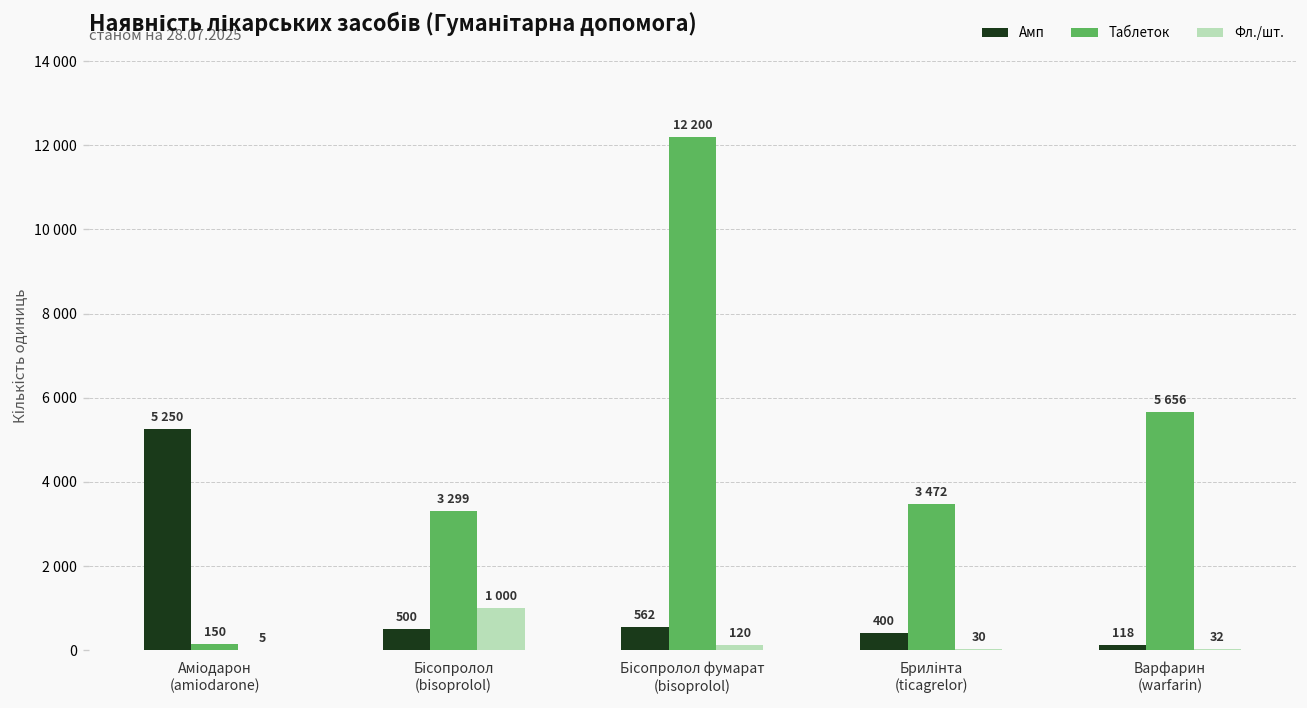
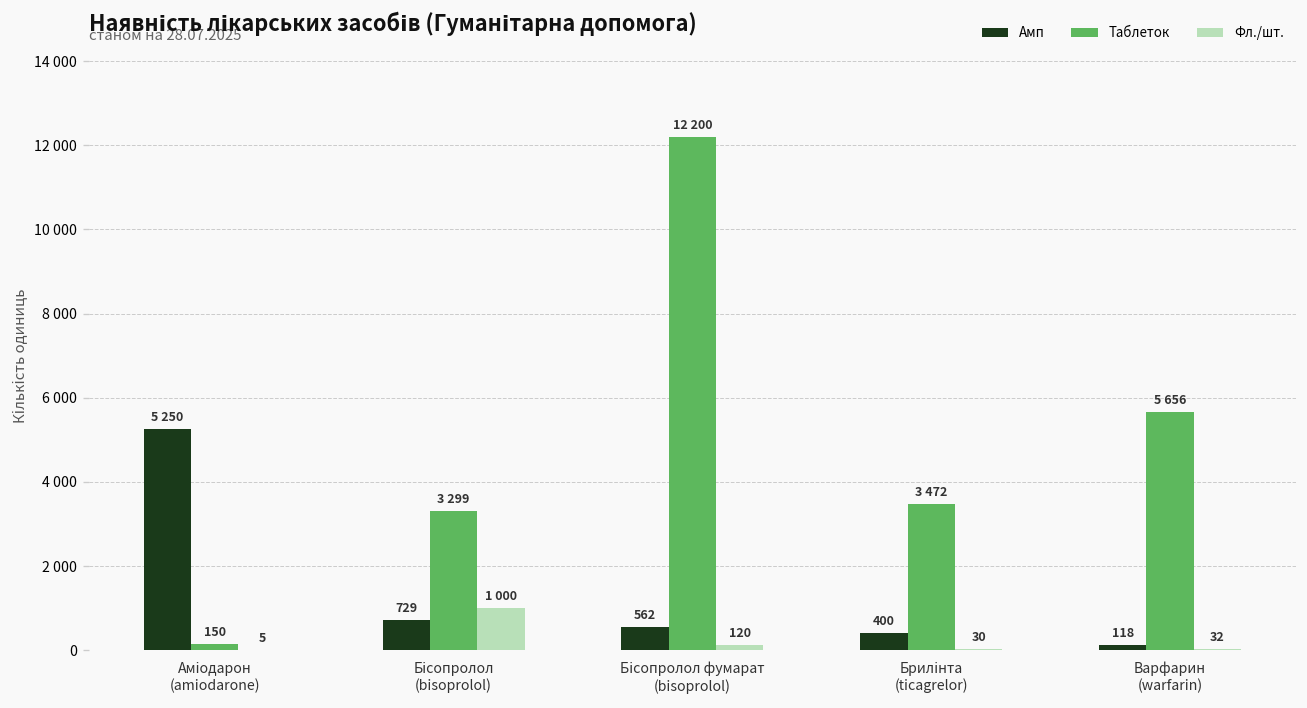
  {
    "Амп": {
-     "Бісопролол (bisoprolol)": 500,
+     "Бісопролол (bisoprolol)": 729,
      "Бісопролол фумарат (bisoprolol)": 562,
      "Брилінта (ticagrelor)": 400,
      "Варфарин (warfarin)": 118
    },
    "Таблеток": {
      "Аміодарон (amiodarone)": 150
    },
    "Фл./шт.": {
      "Аміодарон (amiodarone)": 5,
      "Бісопролол фумарат (bisoprolol)": 120,
      "Брилінта (ticagrelor)": 30,
      "Варфарин (warfarin)": 32
    }
  }
